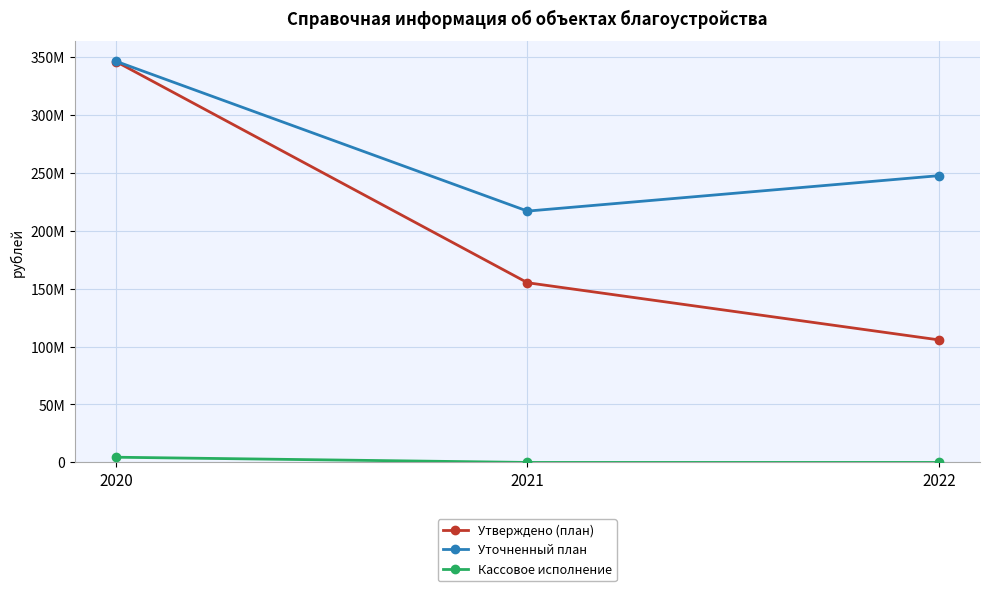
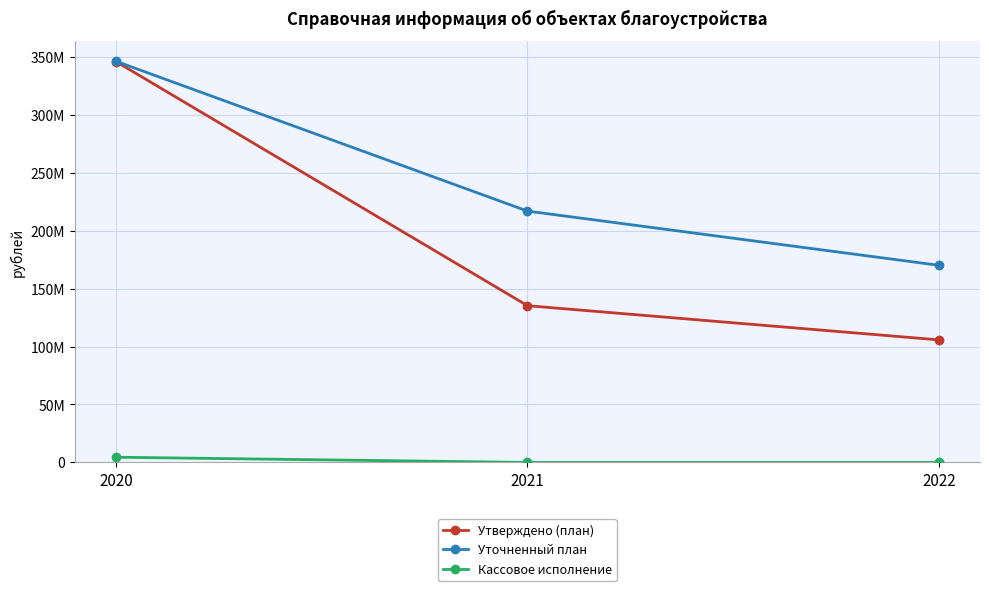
  {
    "Утверждено (план)": {
-     "2021": 155000000,
+     "2021": 135000000,
      "2022": 106000000
    },
    "Уточненный план": {
      "2021": 217000000,
-     "2022": 247000000
+     "2022": 170000000
    },
    "Кассовое исполнение": {
      "2020": 5000000,
      "2021": 0,
      "2022": 0
    }
  }
